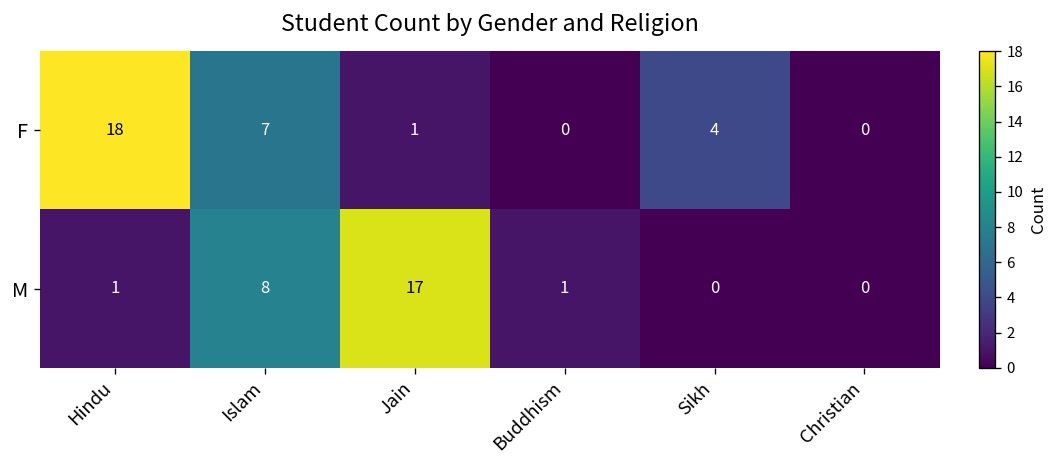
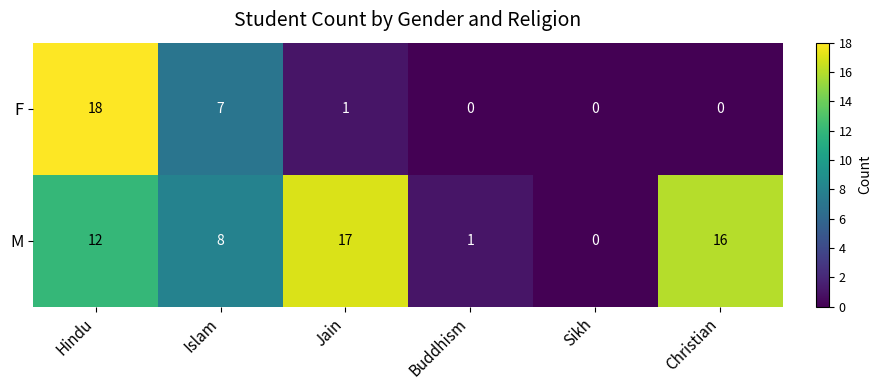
  {
    "F": {
      "Hindu": 18,
      "Islam": 7,
      "Jain": 1,
      "Buddhism": 0,
-     "Sikh": 4,
+     "Sikh": 0,
      "Christian": 0
    },
    "M": {
-     "Hindu": 1,
+     "Hindu": 12,
      "Islam": 8,
      "Jain": 17,
      "Buddhism": 1,
      "Sikh": 0,
-     "Christian": 0
+     "Christian": 16
    }
  }
